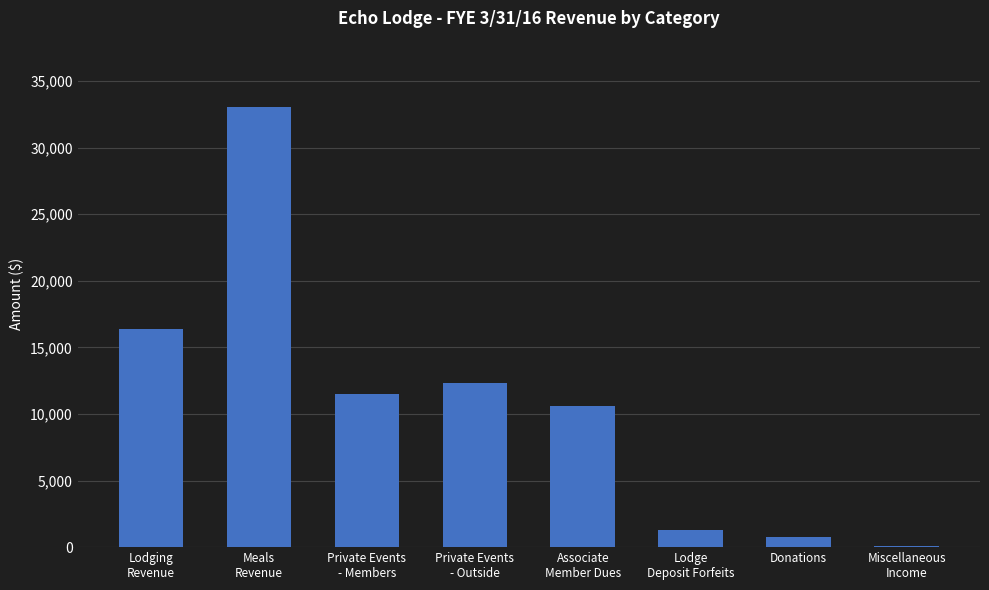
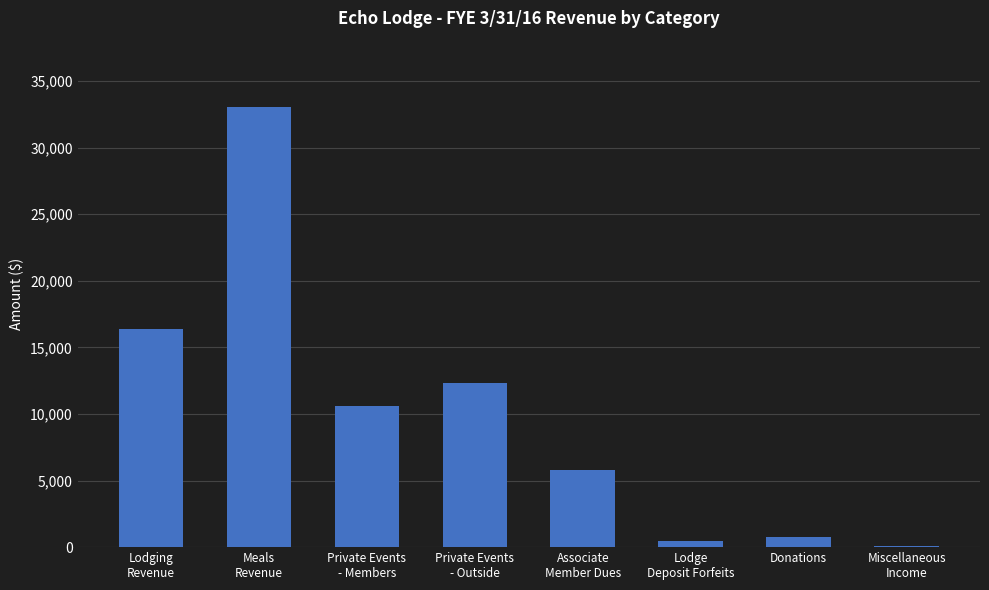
  {
    "Lodging Revenue": "16,400",
    "Meals Revenue": "33,100",
-   "Private Events - Members": "11,500",
+   "Private Events - Members": "10,600",
    "Private Events - Outside": "12,300",
-   "Associate Member Dues": "10,600",
-   "Lodge Deposit Forfeits": "1,300",
+   "Associate Member Dues": "5,800",
+   "Lodge Deposit Forfeits": "500",
    "Donations": "700"
  }
